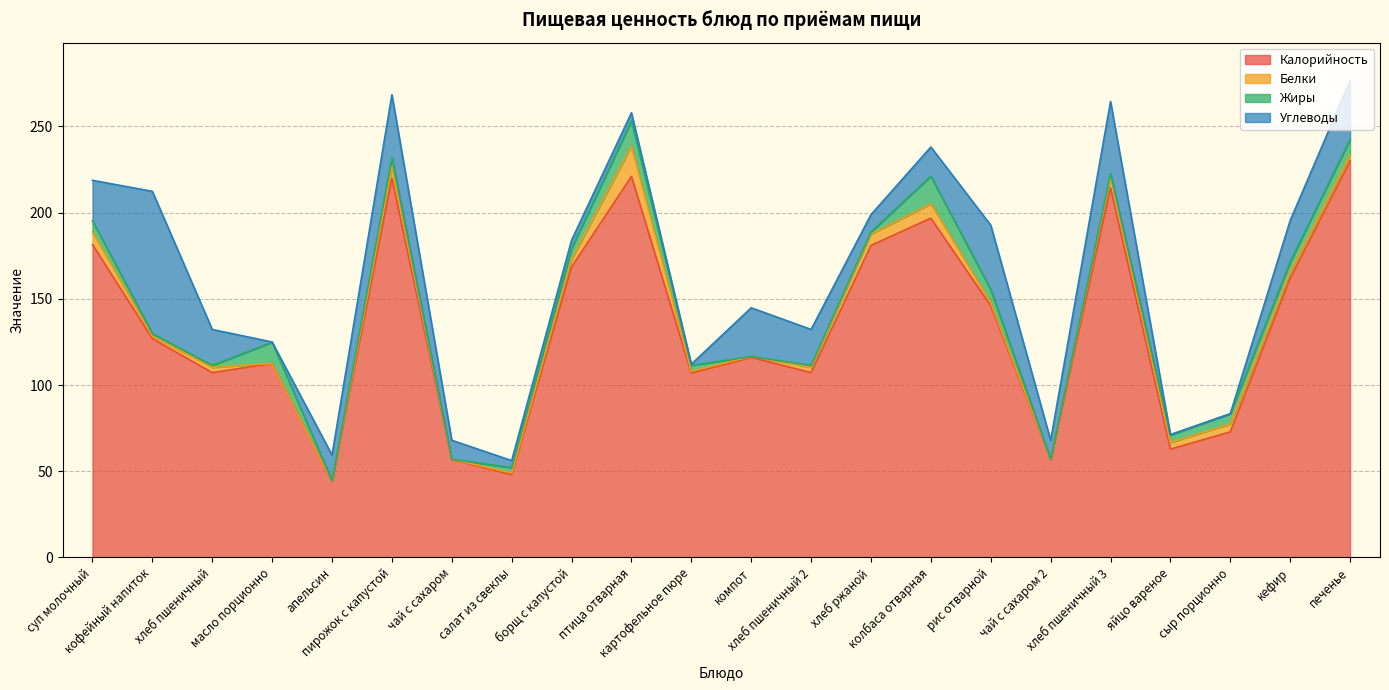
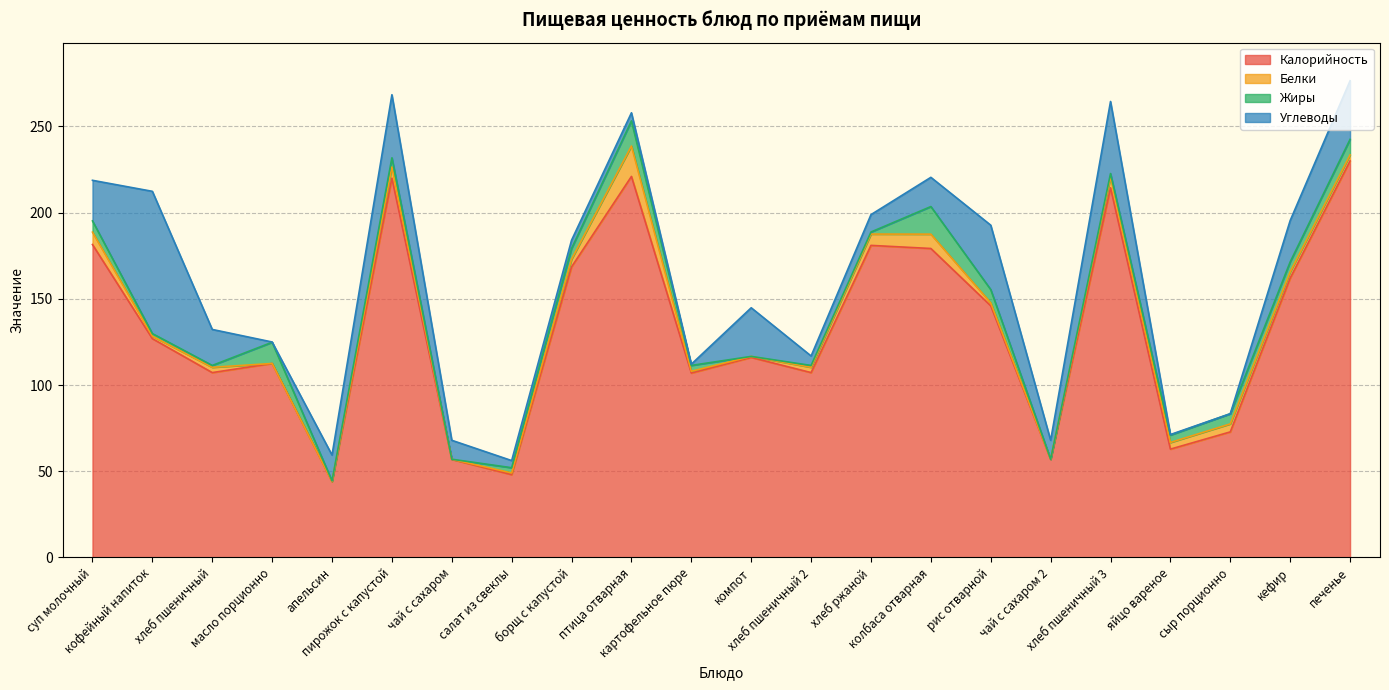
  {
    "Калорийность": {
      "суп молочный": 182,
      "хлеб пшеничный": 107,
      "пирожок с капустой": 220,
      "борщ с капустой": 169,
      "птица отварная": 221,
      "хлеб пшеничный 2": 107,
      "хлеб ржаной": 181,
-     "колбаса отварная": 197,
+     "колбаса отварная": 179,
      "рис отварной": 146,
      "хлеб пшеничный 3": 214,
      "яйцо вареное": 63,
      "сыр порционно": 73,
      "кефир": 162,
      "печенье": 230
    },
    "Белки": {
      "суп молочный": 7,
      "пирожок с капустой": 7,
      "борщ с капустой": 4,
      "птица отварная": 18,
      "колбаса отварная": 8,
      "рис отварной": 2,
      "хлеб пшеничный 3": 6,
      "яйцо вареное": 4,
      "сыр порционно": 5,
      "кефир": 4,
      "печенье": 4
    },
    "Жиры": {
      "суп молочный": 7,
      "кофейный напиток": 1,
      "пирожок с капустой": 5,
      "салат из свеклы": 3,
      "борщ с капустой": 6,
      "птица отварная": 15,
      "колбаса отварная": 16,
      "рис отварной": 8,
      "хлеб пшеничный 3": 2,
      "кефир": 6,
      "печенье": 9
    },
    "Углеводы": {
      "суп молочный": 24,
      "кофейный напиток": 83,
      "хлеб пшеничный": 21,
      "апельсин": 15,
      "пирожок с капустой": 37,
      "чай с сахаром": 11,
      "салат из свеклы": 4,
      "борщ с капустой": 5,
      "птица отварная": 5,
      "компот": 28,
-     "хлеб пшеничный 2": 21,
+     "хлеб пшеничный 2": 6,
      "хлеб ржаной": 10,
      "колбаса отварная": 17,
      "рис отварной": 37,
      "чай с сахаром 2": 11,
      "хлеб пшеничный 3": 42,
      "кефир": 24
    }
  }
